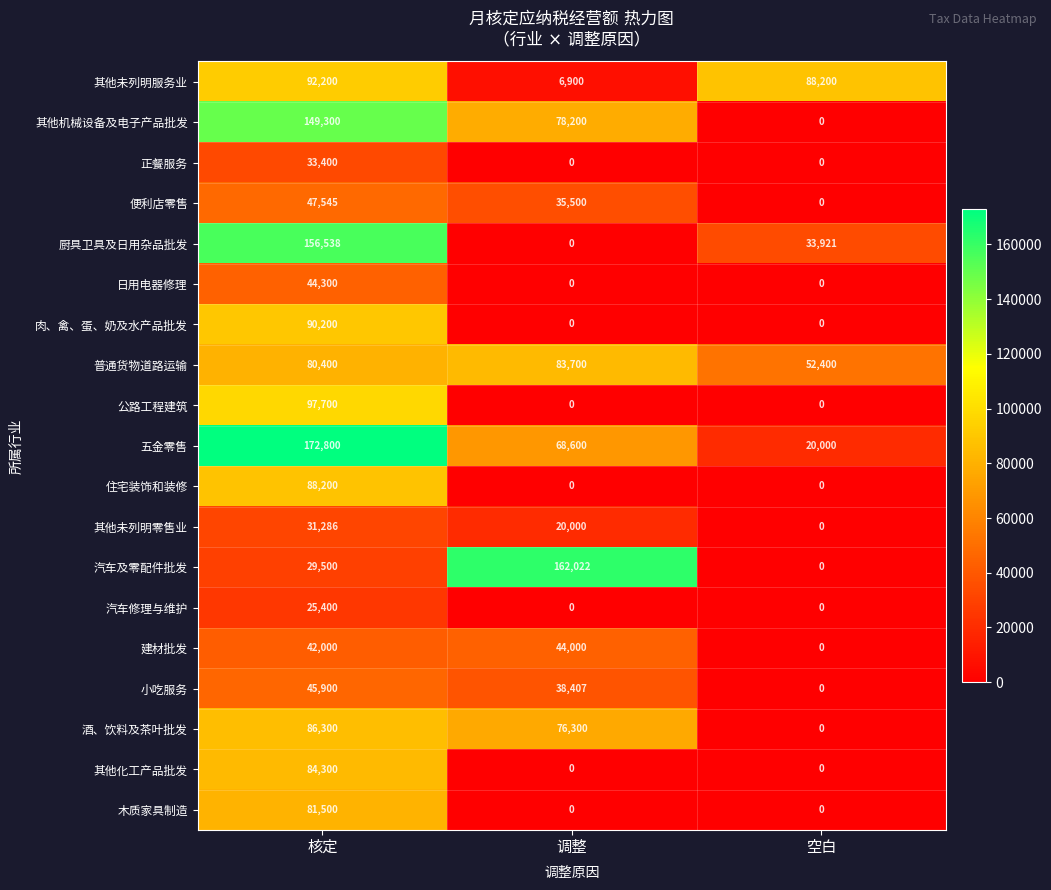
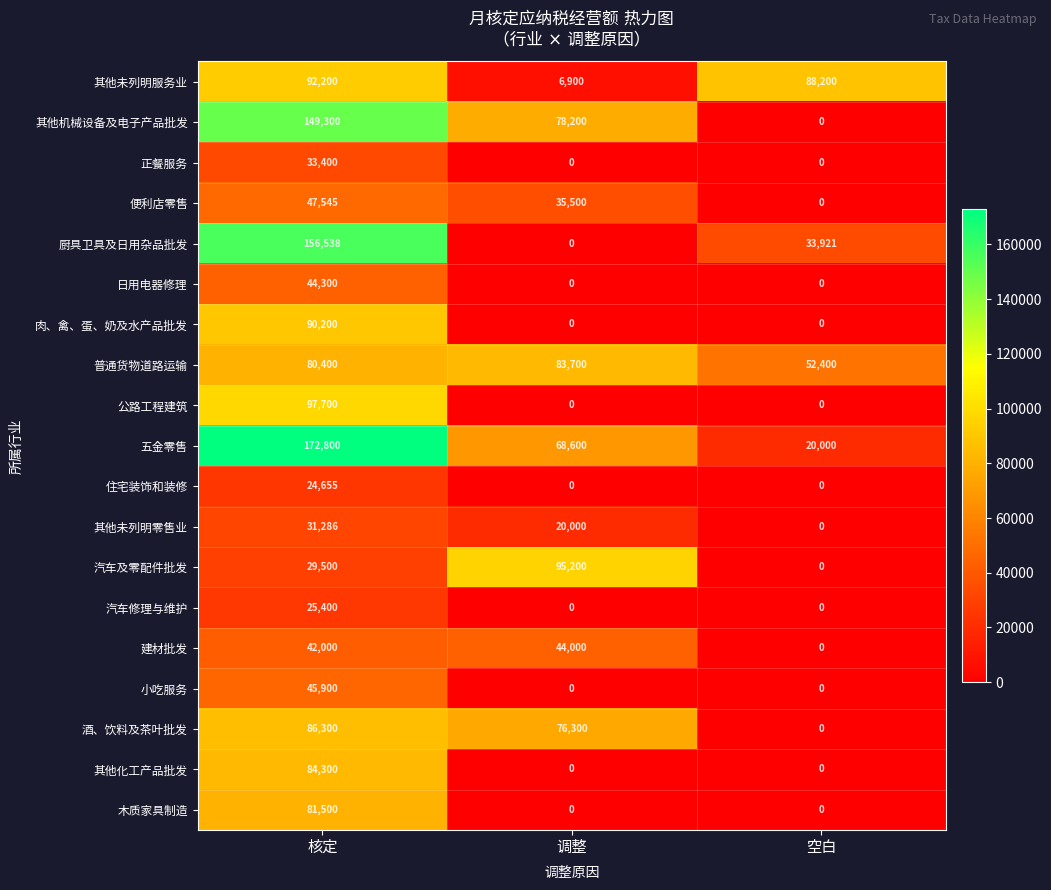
  {
    "其他未列明服务业": {
      "核定": "92,200",
      "调整": "6,900",
      "空白": "88,200"
    },
    "其他机械设备及电子产品批发": {
      "核定": "149,300",
      "调整": "78,200",
      "空白": "0"
    },
    "正餐服务": {
      "核定": "33,400",
      "调整": "0",
      "空白": "0"
    },
    "便利店零售": {
      "核定": "47,545",
      "调整": "35,500",
      "空白": "0"
    },
    "厨具卫具及日用杂品批发": {
      "核定": "156,538",
      "调整": "0",
      "空白": "33,921"
    },
    "日用电器修理": {
      "核定": "44,300",
      "调整": "0",
      "空白": "0"
    },
    "肉、禽、蛋、奶及水产品批发": {
      "核定": "90,200",
      "调整": "0",
      "空白": "0"
    },
    "普通货物道路运输": {
      "核定": "80,400",
      "调整": "83,700",
      "空白": "52,400"
    },
    "公路工程建筑": {
      "核定": "97,700",
      "调整": "0",
      "空白": "0"
    },
    "五金零售": {
      "核定": "172,800",
      "调整": "68,600",
      "空白": "20,000"
    },
    "住宅装饰和装修": {
-     "核定": "88,200",
+     "核定": "24,655",
      "调整": "0",
      "空白": "0"
    },
    "其他未列明零售业": {
      "核定": "31,286",
      "调整": "20,000",
      "空白": "0"
    },
    "汽车及零配件批发": {
      "核定": "29,500",
-     "调整": "162,022",
+     "调整": "95,200",
      "空白": "0"
    },
    "汽车修理与维护": {
      "核定": "25,400",
      "调整": "0",
      "空白": "0"
    },
    "建材批发": {
      "核定": "42,000",
      "调整": "44,000",
      "空白": "0"
    },
    "小吃服务": {
      "核定": "45,900",
-     "调整": "38,407",
+     "调整": "0",
      "空白": "0"
    },
    "酒、饮料及茶叶批发": {
      "核定": "86,300",
      "调整": "76,300",
      "空白": "0"
    },
    "其他化工产品批发": {
      "核定": "84,300",
      "调整": "0",
      "空白": "0"
    },
    "木质家具制造": {
      "核定": "81,500",
      "调整": "0",
      "空白": "0"
    }
  }
